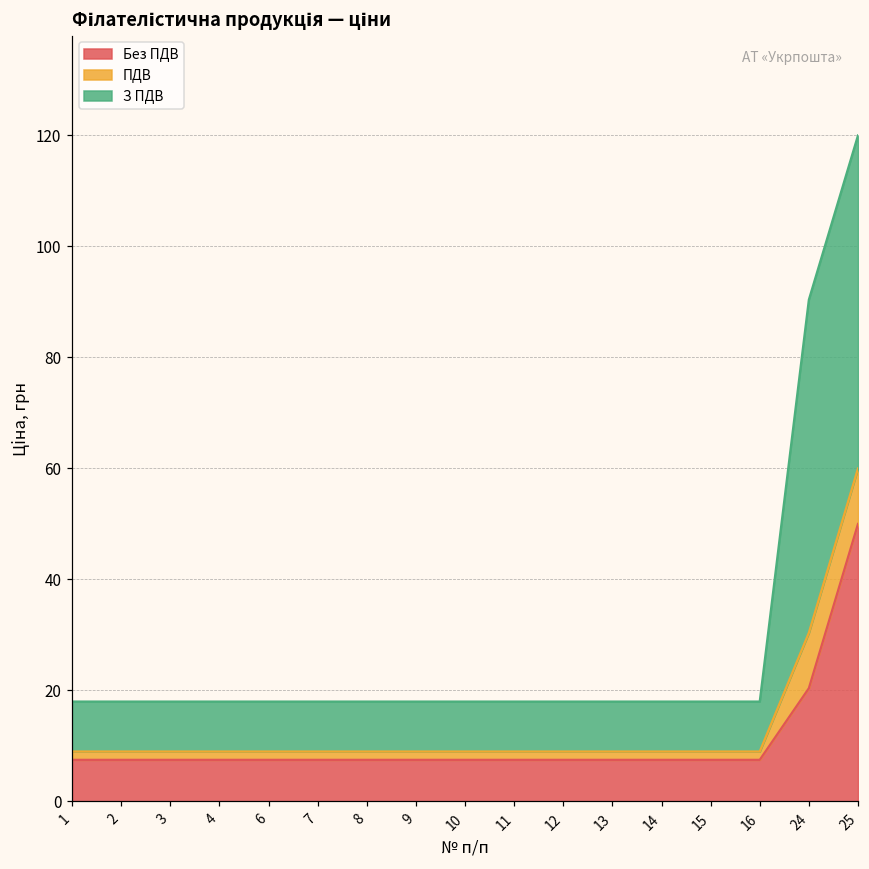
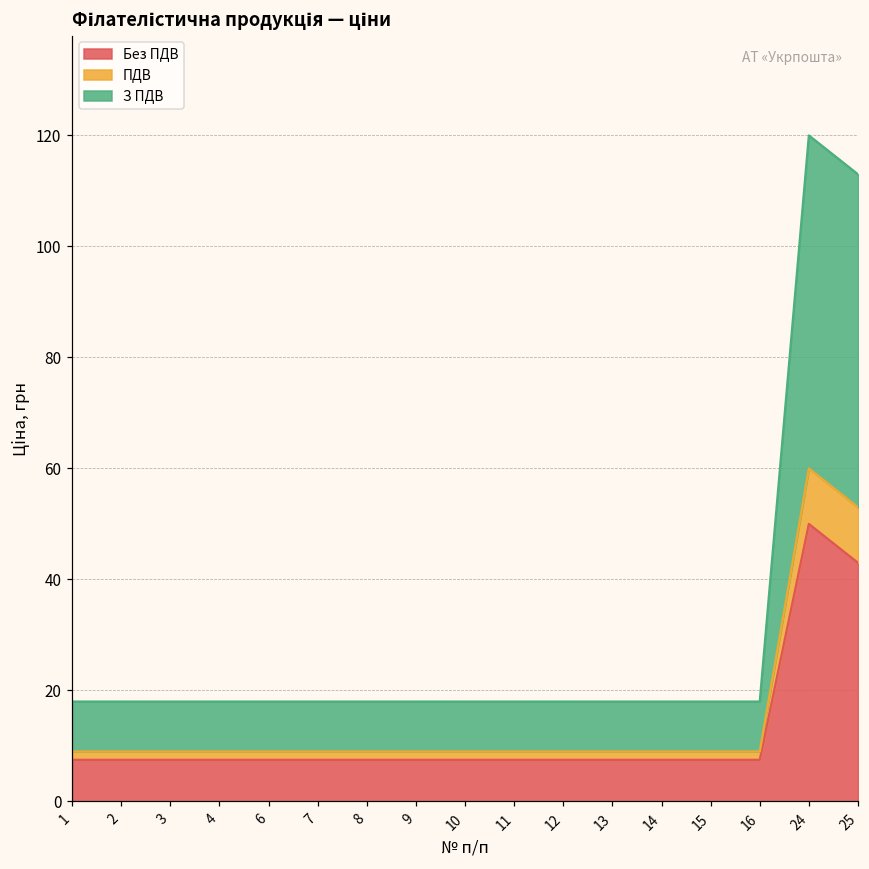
  {
    "Без ПДВ": {
      "1": 8,
      "2": 8,
      "3": 8,
      "4": 8,
      "6": 8,
      "7": 8,
      "8": 8,
      "9": 8,
      "10": 8,
      "11": 8,
      "12": 8,
      "13": 8,
      "14": 8,
      "15": 8,
      "16": 8,
-     "24": 20,
-     "25": 50
+     "24": 50,
+     "25": 43
    },
    "ПДВ": {
      "1": 2,
      "2": 2,
      "3": 2,
      "4": 2,
      "6": 2,
      "7": 2,
      "8": 2,
      "9": 2,
      "10": 2,
      "11": 2,
      "12": 2,
      "13": 2,
      "14": 2,
      "15": 2,
      "16": 2,
      "24": 10,
      "25": 10
    },
    "З ПДВ": {
      "1": 9,
      "2": 9,
      "3": 9,
      "4": 9,
      "6": 9,
      "7": 9,
      "8": 9,
      "9": 9,
      "10": 9,
      "11": 9,
      "12": 9,
      "13": 9,
      "14": 9,
      "15": 9,
      "16": 9,
      "24": 60,
      "25": 60
    }
  }
